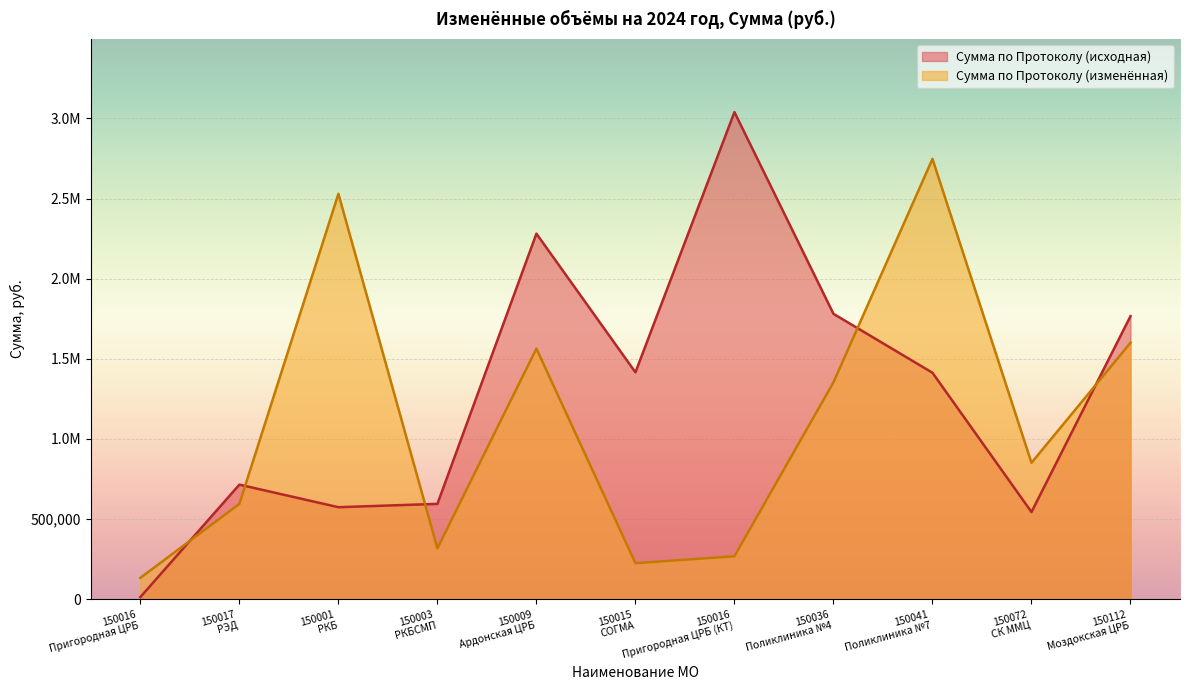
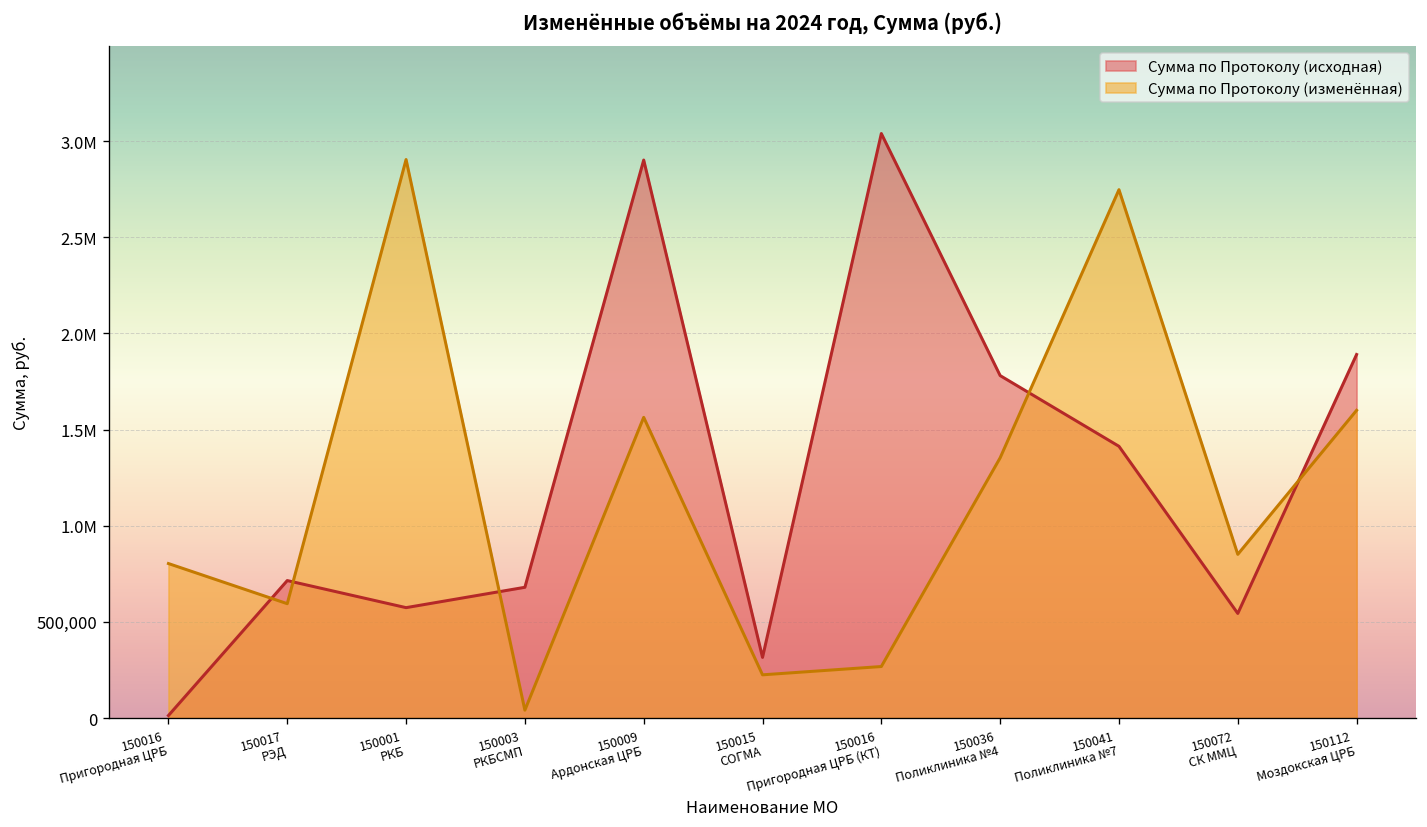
  {
    "Сумма по Протоколу (исходная)": {
      "150016 Пригородная ЦРБ": "10,000",
      "150017 РЭД": "710,000",
      "150001 РКБ": "570,000",
-     "150003 РКБСМП": "600,000",
-     "150009 Ардонская ЦРБ": "2,280,000",
-     "150015 СОГМА": "1,420,000",
+     "150003 РКБСМП": "680,000",
+     "150009 Ардонская ЦРБ": "2,900,000",
+     "150015 СОГМА": "320,000",
      "150016 Пригородная ЦРБ (КТ)": "3,040,000",
      "150036 Поликлиника №4": "1,780,000",
      "150041 Поликлиника №7": "1,410,000",
      "150072 СК ММЦ": "540,000",
-     "150112 Моздокская ЦРБ": "1,770,000"
+     "150112 Моздокская ЦРБ": "1,890,000"
    },
    "Сумма по Протоколу (изменённая)": {
-     "150016 Пригородная ЦРБ": "130,000",
+     "150016 Пригородная ЦРБ": "800,000",
      "150017 РЭД": "590,000",
-     "150001 РКБ": "2,530,000",
-     "150003 РКБСМП": "320,000",
+     "150001 РКБ": "2,900,000",
+     "150003 РКБСМП": "40,000",
      "150009 Ардонская ЦРБ": "1,560,000",
      "150015 СОГМА": "220,000",
      "150016 Пригородная ЦРБ (КТ)": "270,000",
      "150036 Поликлиника №4": "1,350,000",
      "150041 Поликлиника №7": "2,750,000",
      "150072 СК ММЦ": "850,000",
      "150112 Моздокская ЦРБ": "1,600,000"
    }
  }
